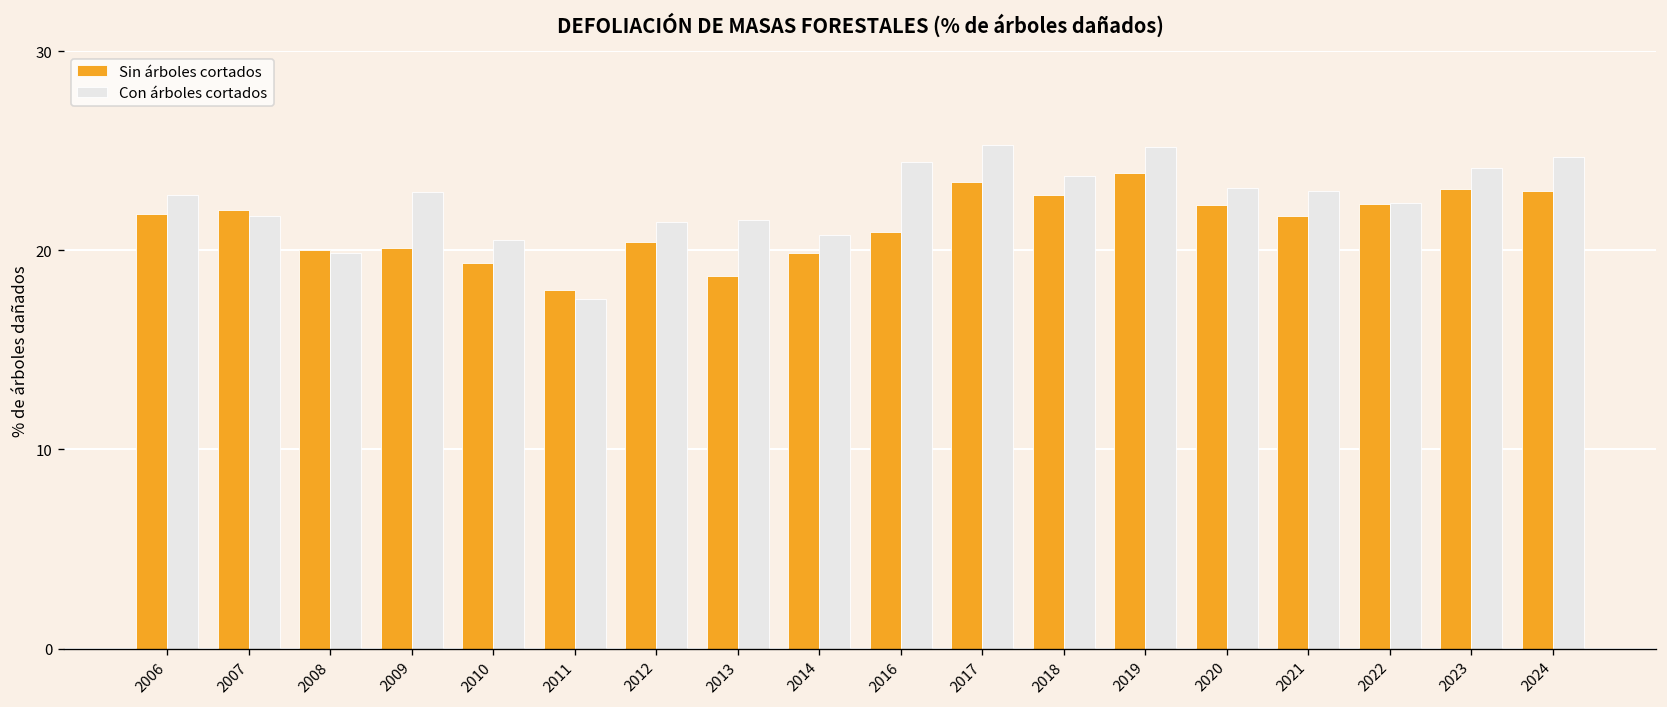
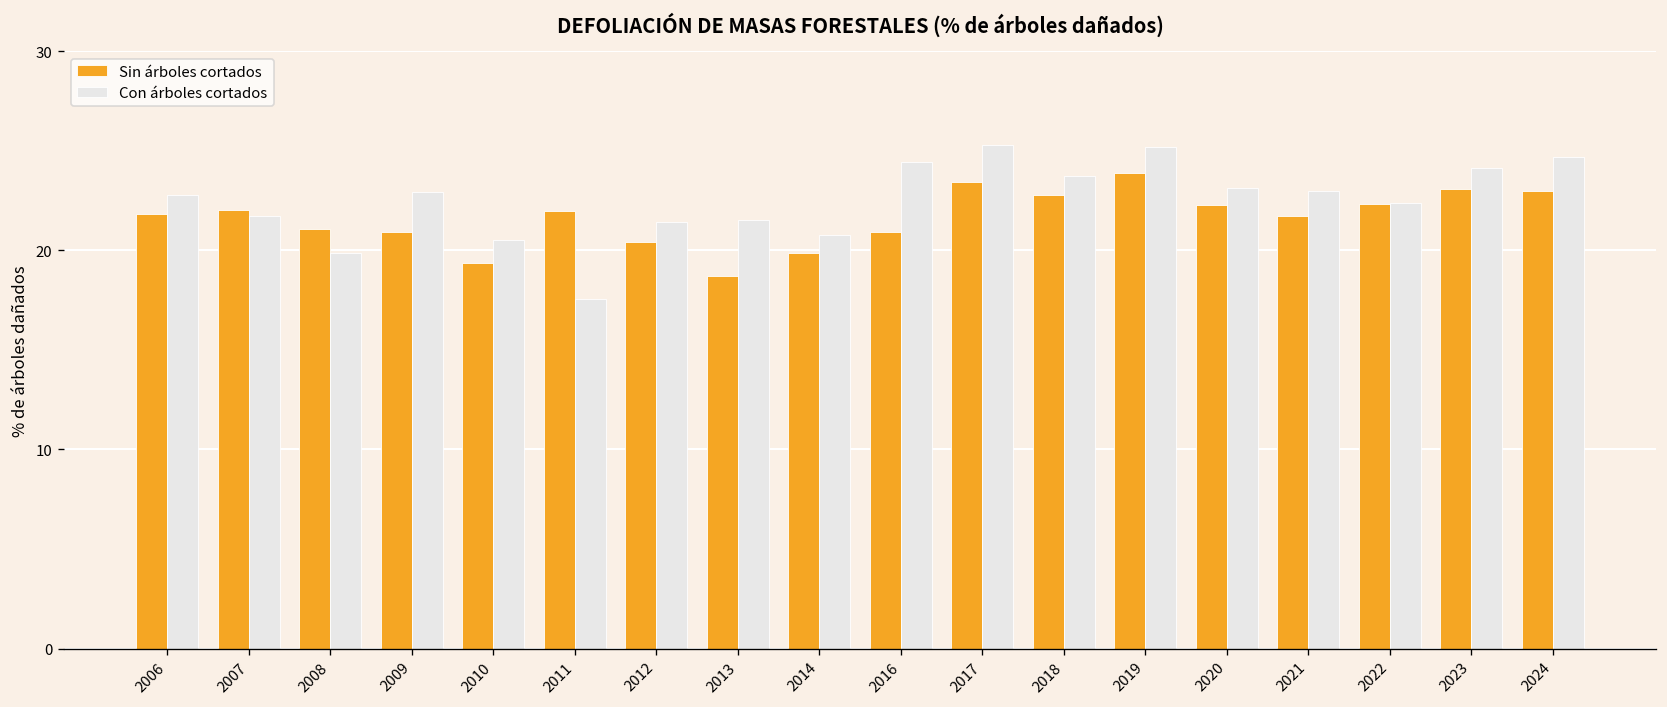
  {
    "Sin árboles cortados": {
      "2006": 21.8,
      "2007": 22.1,
-     "2008": 20.0,
-     "2009": 20.1,
+     "2008": 21.1,
+     "2009": 20.9,
      "2010": 19.4,
-     "2011": 18.0,
+     "2011": 22.0,
      "2012": 20.4,
      "2013": 18.7,
      "2014": 19.9,
      "2016": 20.9,
      "2017": 23.4,
      "2018": 22.8,
      "2019": 23.9,
      "2020": 22.3,
      "2021": 21.7,
      "2022": 22.3,
      "2023": 23.1,
      "2024": 23.0
    },
    "Con árboles cortados": {
      "2006": 22.8,
      "2007": 21.7,
      "2008": 19.9,
      "2009": 22.9,
      "2010": 20.5,
      "2011": 17.6,
      "2012": 21.4,
      "2013": 21.5,
      "2014": 20.8,
      "2016": 24.5,
      "2017": 25.3,
      "2018": 23.8,
      "2019": 25.2,
      "2020": 23.2,
      "2021": 23.0,
      "2022": 22.4,
      "2023": 24.1,
      "2024": 24.7
    }
  }
